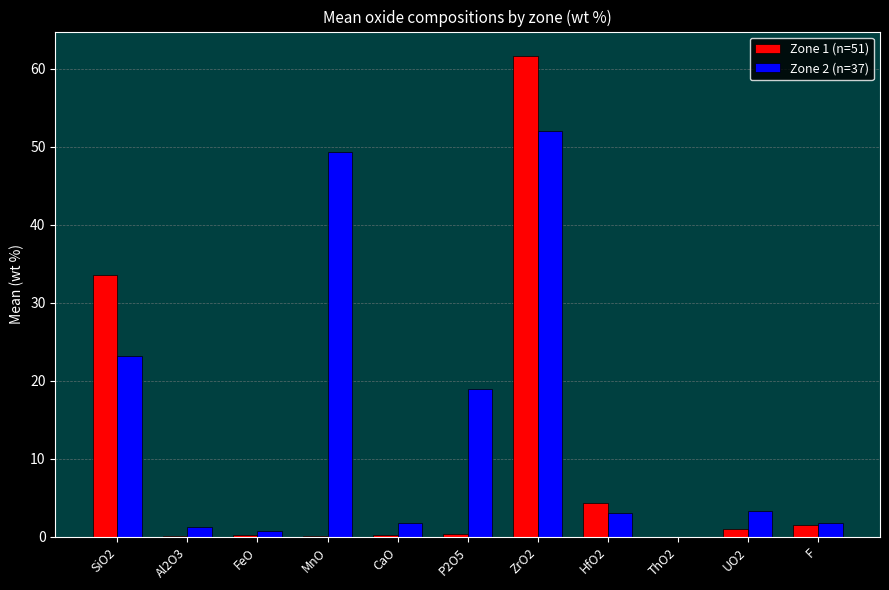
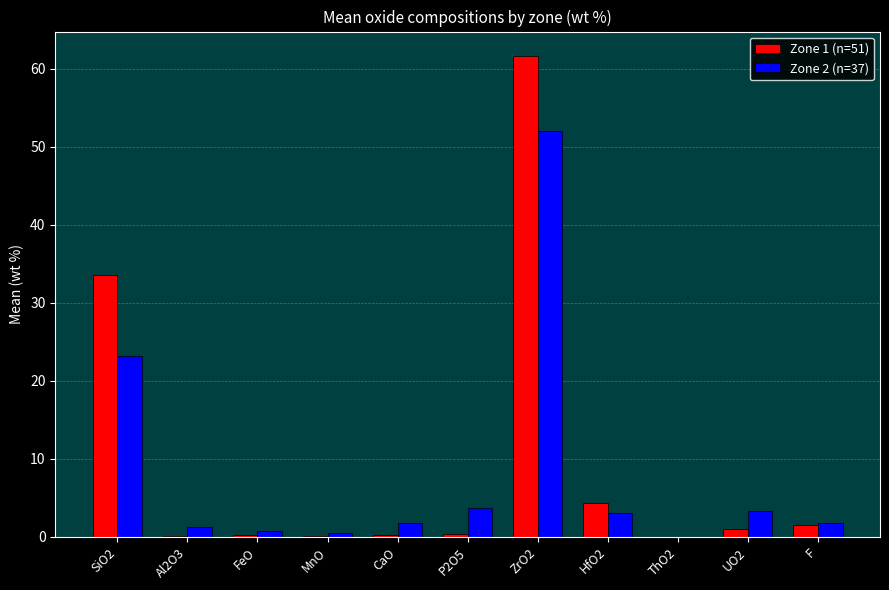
  {
    "Zone 1 (n=51)": {
      "SiO2": 34,
      "P2O5": 0,
      "ZrO2": 62,
      "HfO2": 4,
      "ThO2": 0,
      "UO2": 1,
      "F": 2
    },
    "Zone 2 (n=37)": {
      "SiO2": 23,
      "Al2O3": 1,
      "FeO": 1,
-     "MnO": 49,
+     "MnO": 0,
      "CaO": 2,
-     "P2O5": 19,
+     "P2O5": 4,
      "ZrO2": 52,
      "HfO2": 3,
      "ThO2": 0,
      "UO2": 3,
      "F": 2
    }
  }
